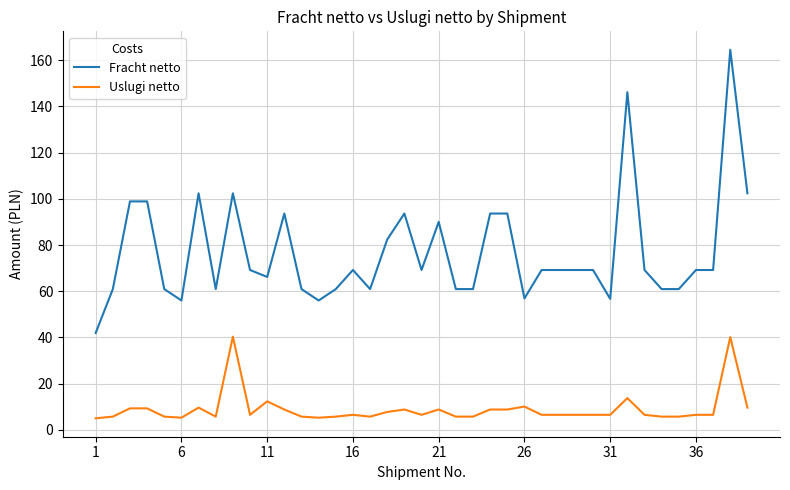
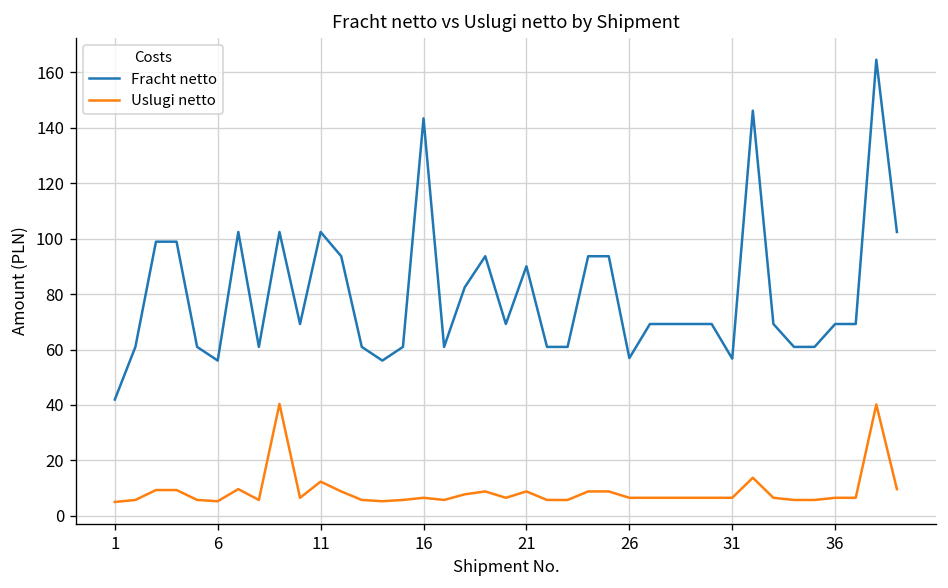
  {
    "Fracht netto": {
      "1": 42,
      "6": 56,
-     "11": 66,
-     "16": 69,
+     "11": 102,
+     "16": 143,
      "21": 90,
      "26": 57,
      "31": 57,
      "36": 69
    },
    "Uslugi netto": {
      "1": 5,
      "6": 5,
      "11": 12,
      "16": 7,
      "21": 9,
-     "26": 10,
+     "26": 7,
      "31": 7,
      "36": 7
    }
  }
